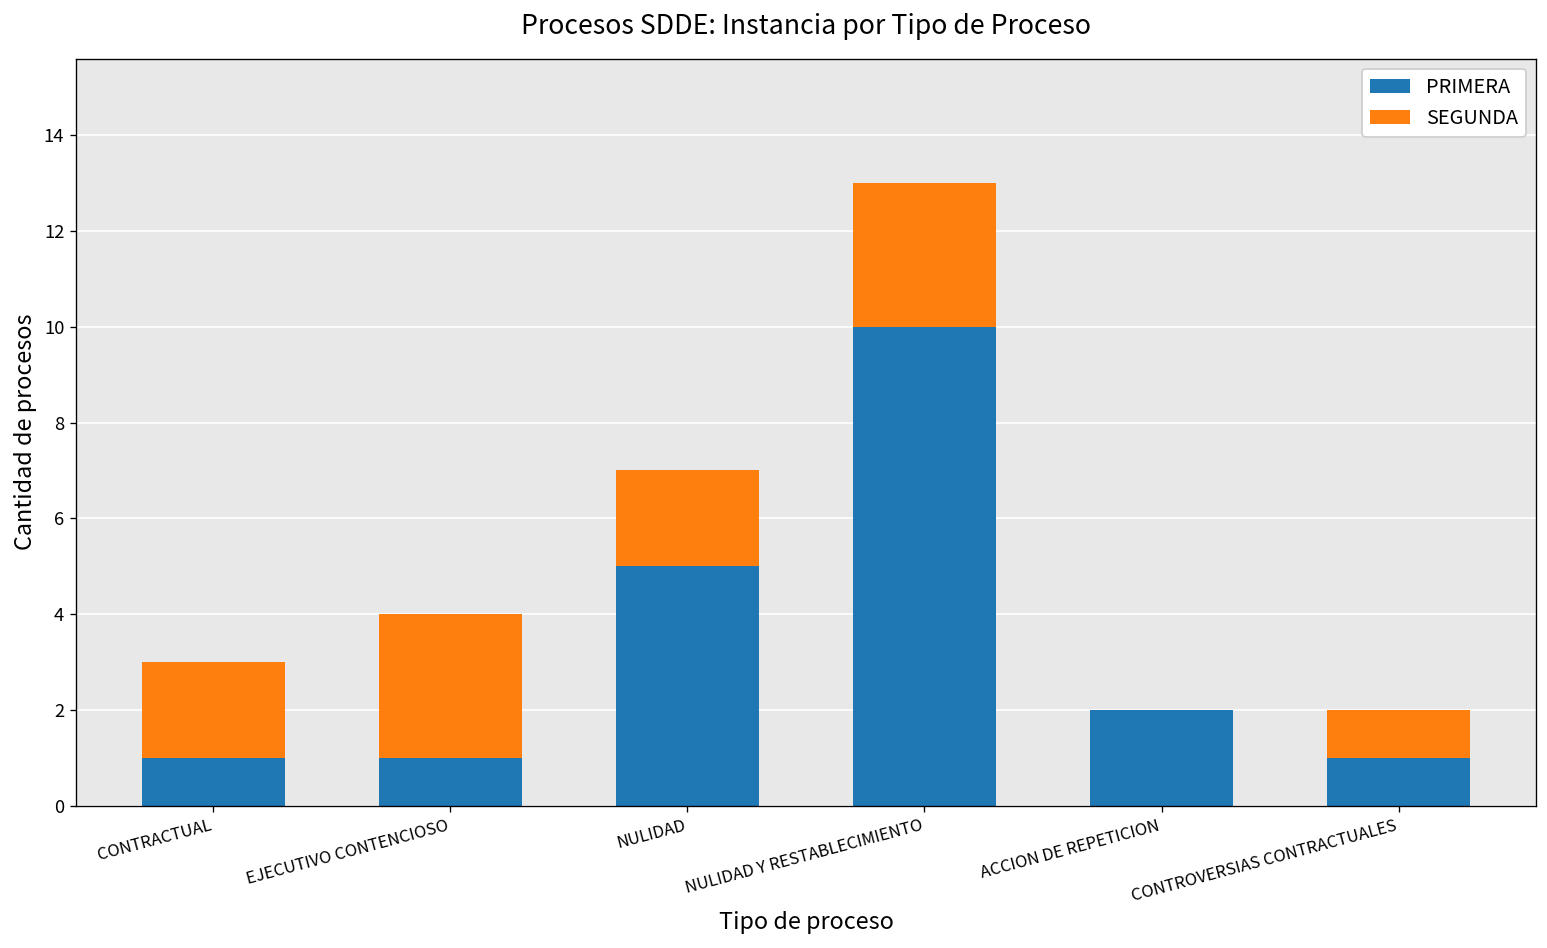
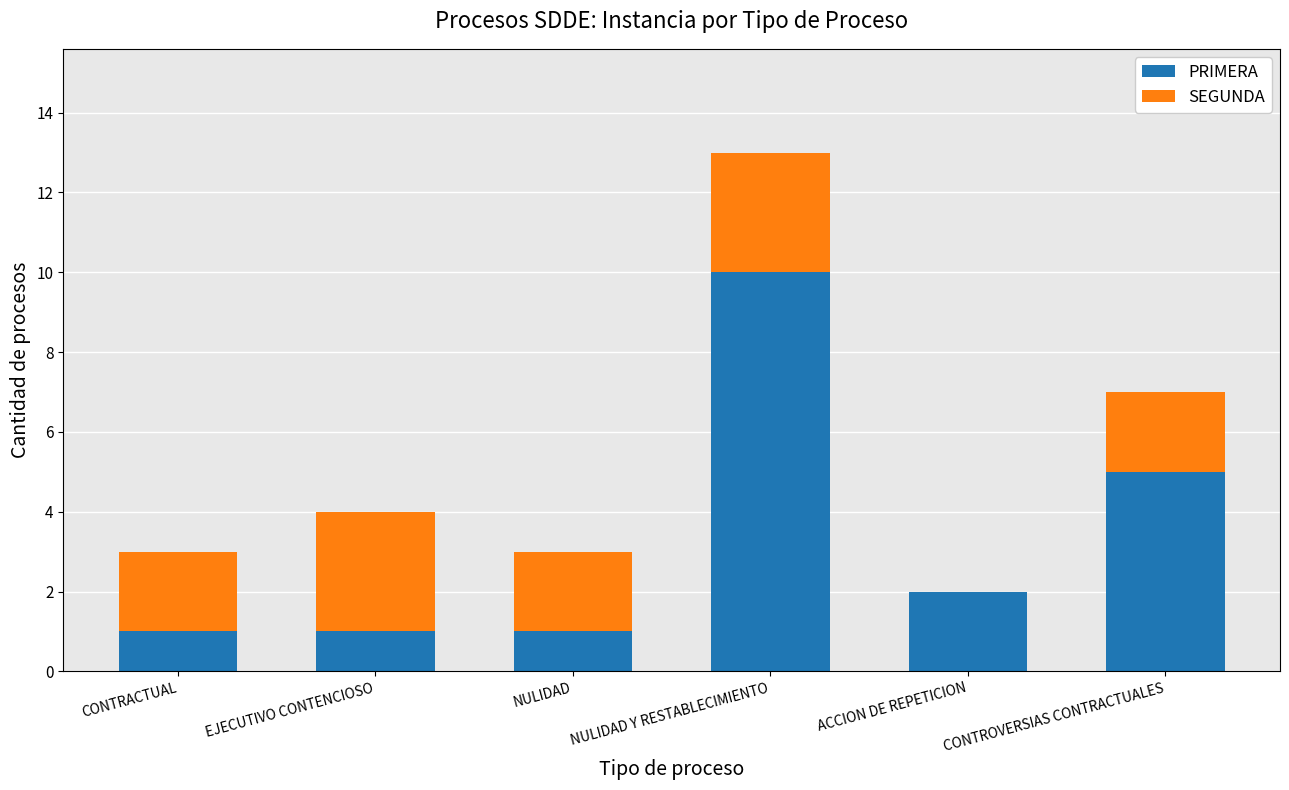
  {
    "PRIMERA": {
      "CONTRACTUAL": 1,
      "EJECUTIVO CONTENCIOSO": 1,
-     "NULIDAD": 5,
+     "NULIDAD": 1,
      "NULIDAD Y RESTABLECIMIENTO": 10,
      "ACCION DE REPETICION": 2,
-     "CONTROVERSIAS CONTRACTUALES": 1
+     "CONTROVERSIAS CONTRACTUALES": 5
    },
    "SEGUNDA": {
      "CONTRACTUAL": 2,
      "EJECUTIVO CONTENCIOSO": 3,
      "NULIDAD": 2,
      "NULIDAD Y RESTABLECIMIENTO": 3,
      "ACCION DE REPETICION": 0,
-     "CONTROVERSIAS CONTRACTUALES": 1
+     "CONTROVERSIAS CONTRACTUALES": 2
    }
  }
